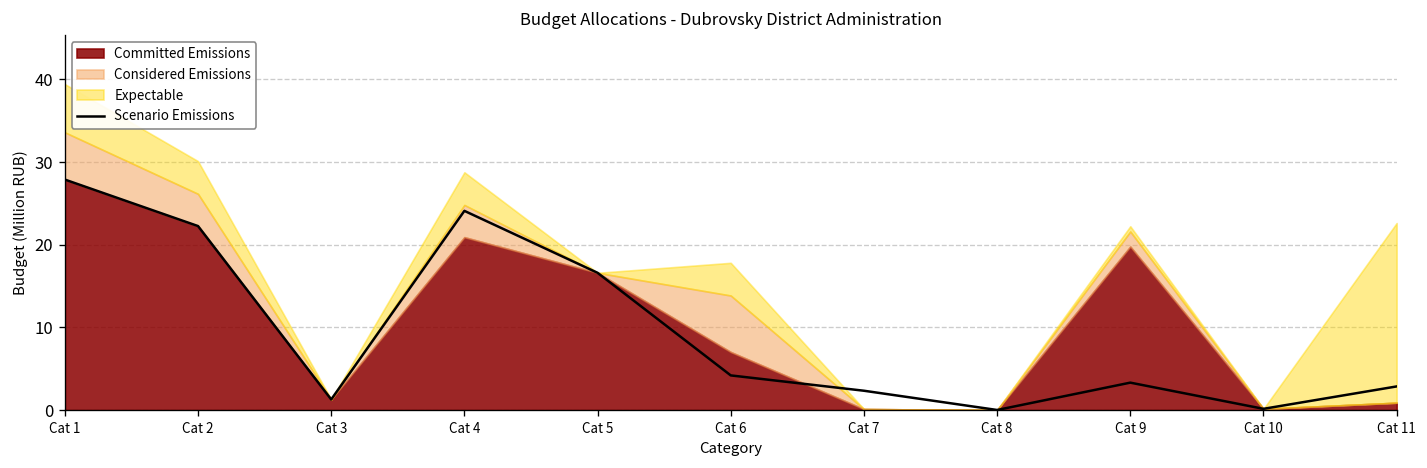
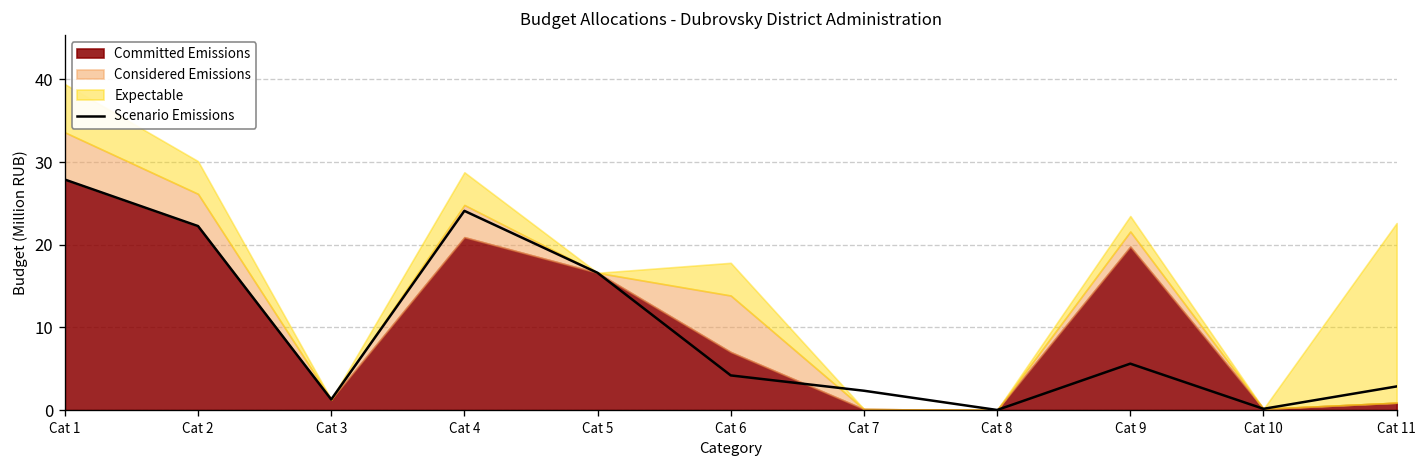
  {
    "Scenario Emissions": {
      "Cat 4": 24,
      "Cat 6": 4,
      "Cat 7": 2,
-     "Cat 9": 3,
+     "Cat 9": 6,
      "Cat 11": 3
    },
    "Committed Emissions": {
      "Cat 4": 21,
      "Cat 6": 7,
      "Cat 9": 20
    },
    "Considered Emissions": {
      "Cat 1": 6,
      "Cat 2": 4,
      "Cat 4": 4,
      "Cat 6": 7,
      "Cat 9": 2
    },
    "Expectable": {
      "Cat 1": 6,
      "Cat 2": 4,
      "Cat 4": 4,
      "Cat 6": 4,
-     "Cat 9": 1,
+     "Cat 9": 2,
      "Cat 11": 22
    }
  }
